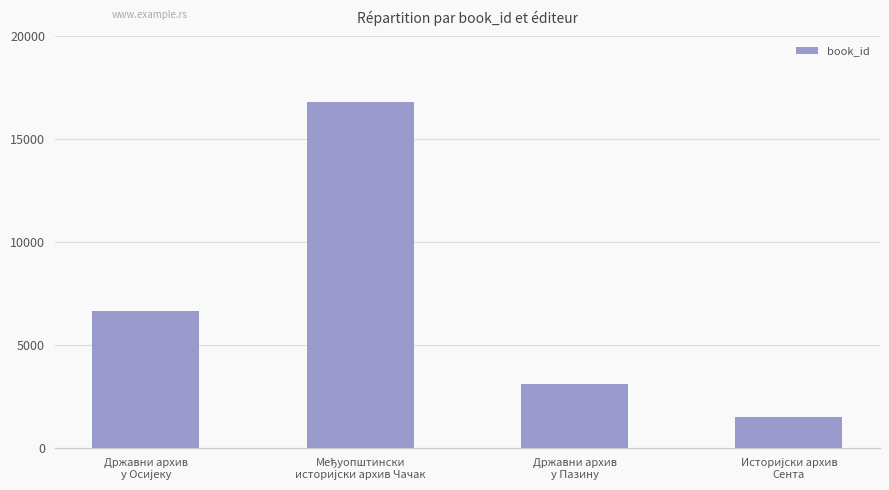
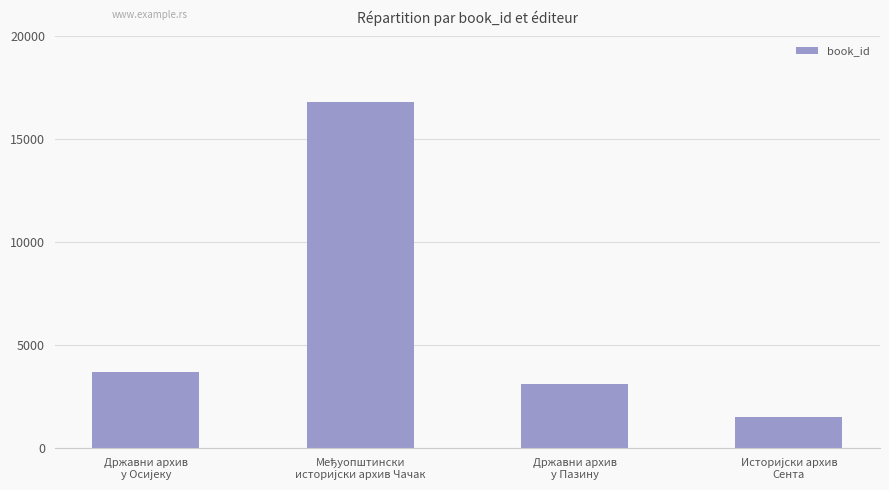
  {
-   "Државни архив у Осијеку": 6700,
+   "Државни архив у Осијеку": 3700,
    "Међуопштински историјски архив Чачак": 16800,
    "Државни архив у Пазину": 3100,
    "Историјски архив Сента": 1500
  }
